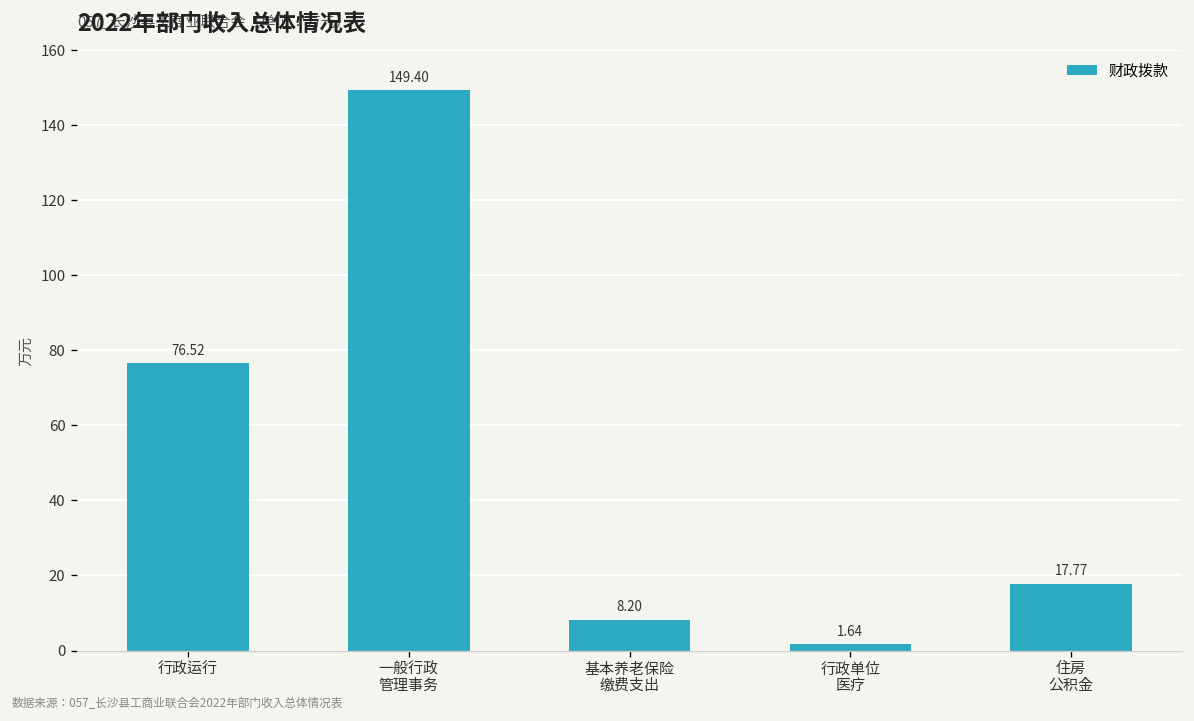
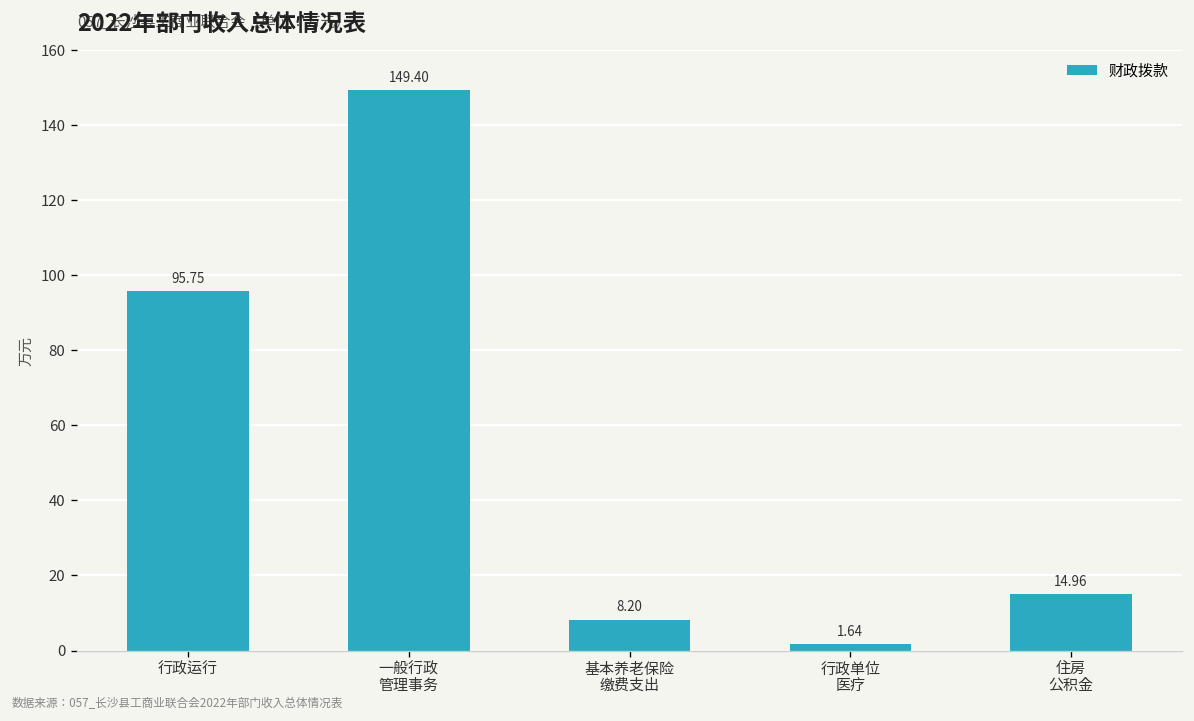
  {
-   "行政运行": 76.52,
+   "行政运行": 95.75,
    "一般行政 管理事务": 149.40,
    "基本养老保险 缴费支出": 8.20,
    "行政单位 医疗": 1.64,
-   "住房 公积金": 17.77
+   "住房 公积金": 14.96
  }
